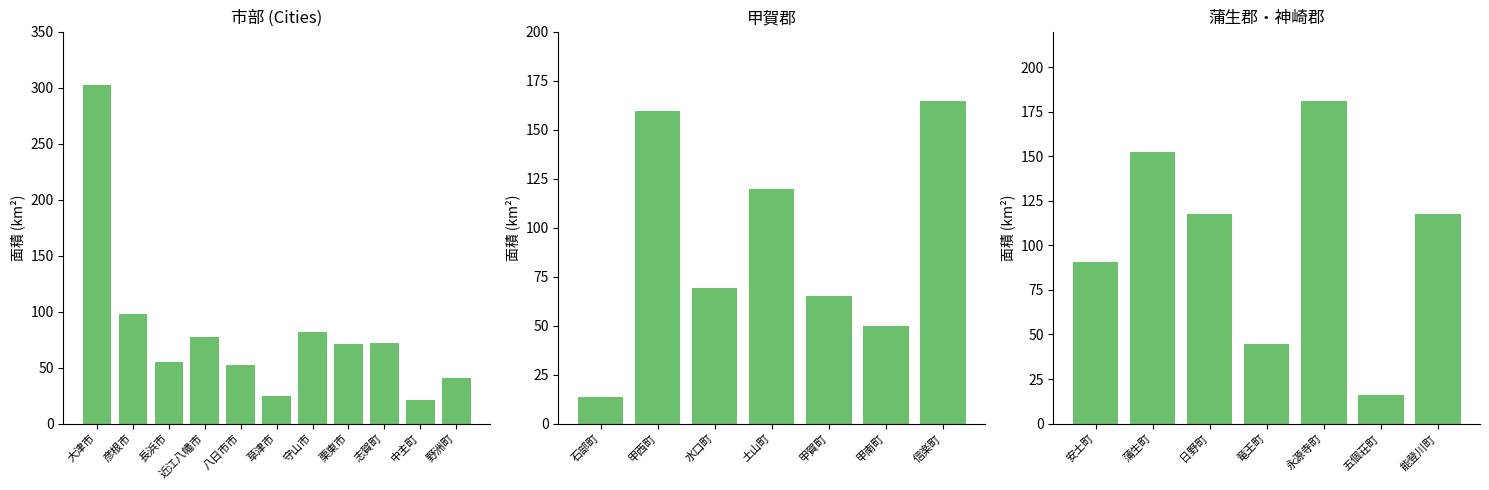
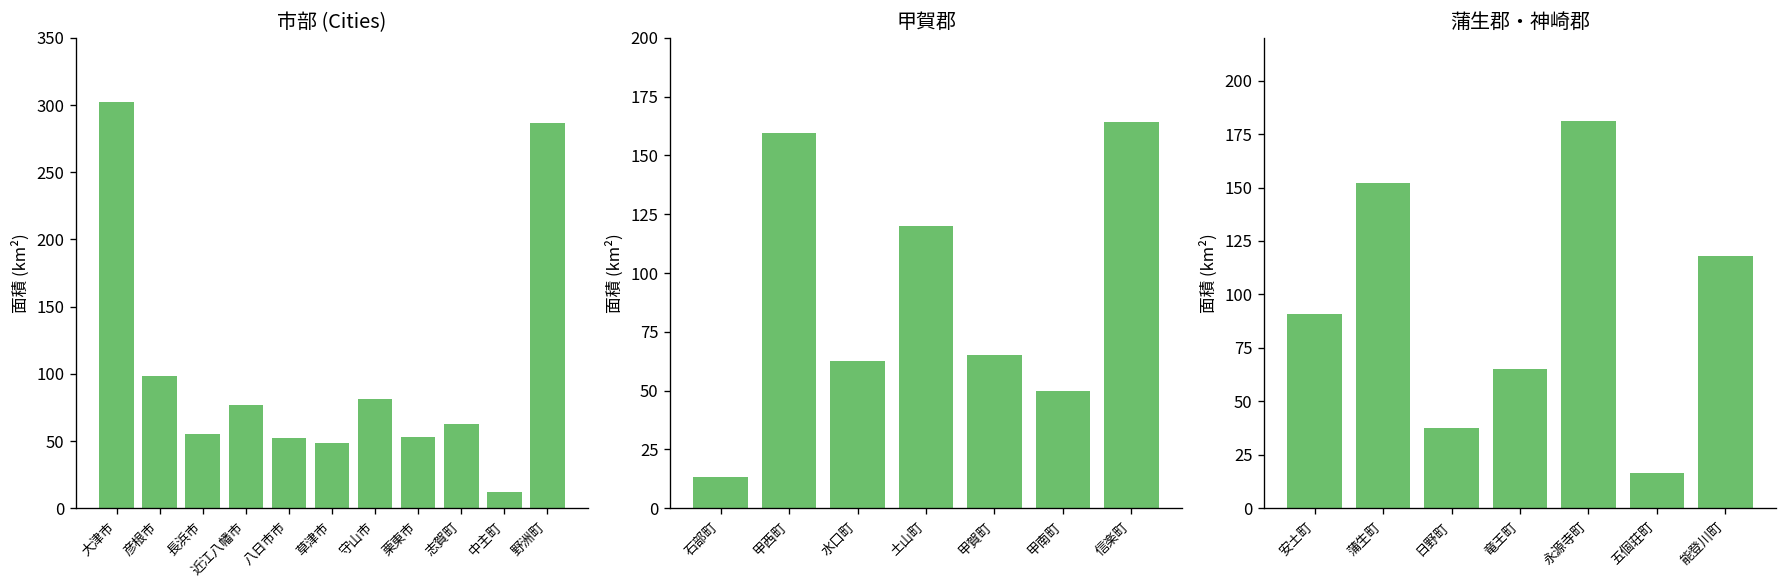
  {
    "市部 (Cities)": {
      "大津市": 302,
      "彦根市": 98,
      "長浜市": 55,
      "近江八幡市": 77,
      "八日市市": 53,
-     "草津市": 25,
+     "草津市": 48,
      "守山市": 81,
-     "栗東市": 71,
-     "志賀町": 72,
-     "中主町": 21,
-     "野洲町": 41
+     "栗東市": 53,
+     "志賀町": 63,
+     "中主町": 12,
+     "野洲町": 287
    },
    "甲賀郡": {
      "石部町": 13,
      "甲西町": 159,
-     "水口町": 69,
+     "水口町": 63,
      "土山町": 120,
      "甲賀町": 65,
      "甲南町": 50,
      "信楽町": 164
    },
    "蒲生郡・神崎郡": {
      "安土町": 91,
      "蒲生町": 152,
-     "日野町": 118,
-     "竜王町": 45,
+     "日野町": 37,
+     "竜王町": 65,
      "永源寺町": 181,
      "五個荘町": 16,
      "能登川町": 118
    }
  }
